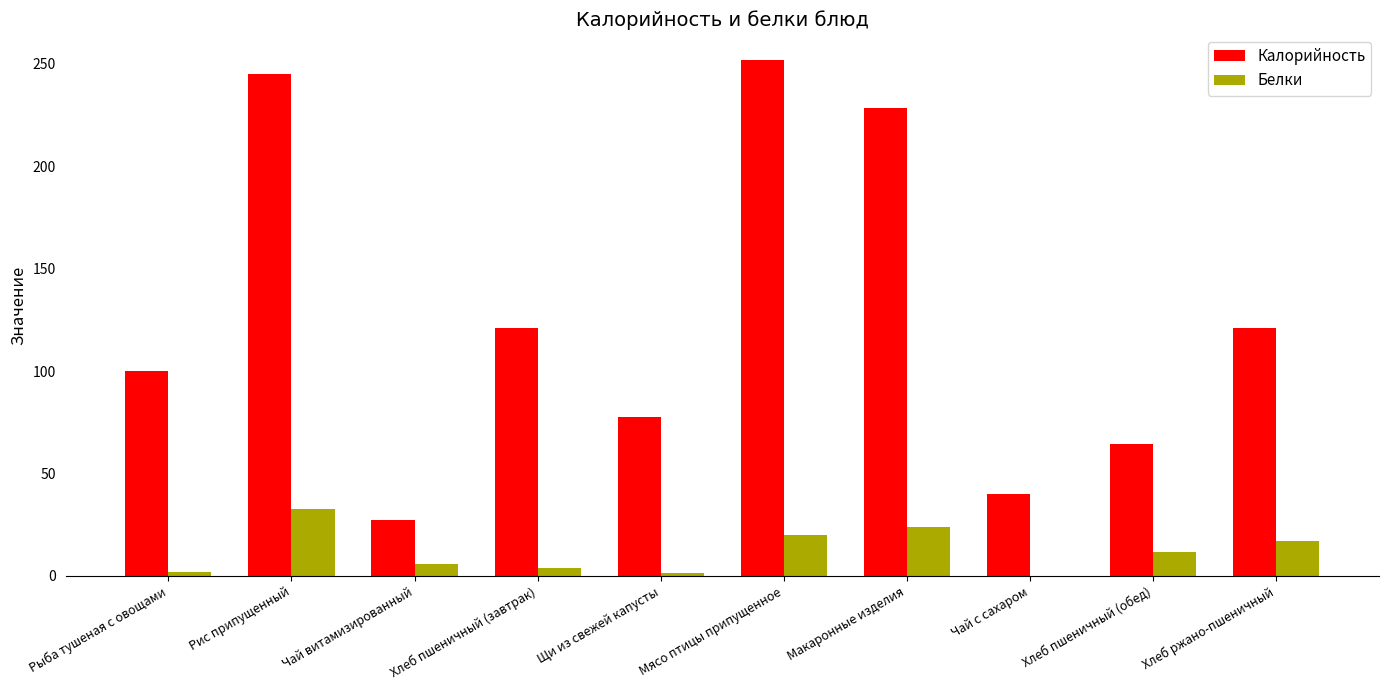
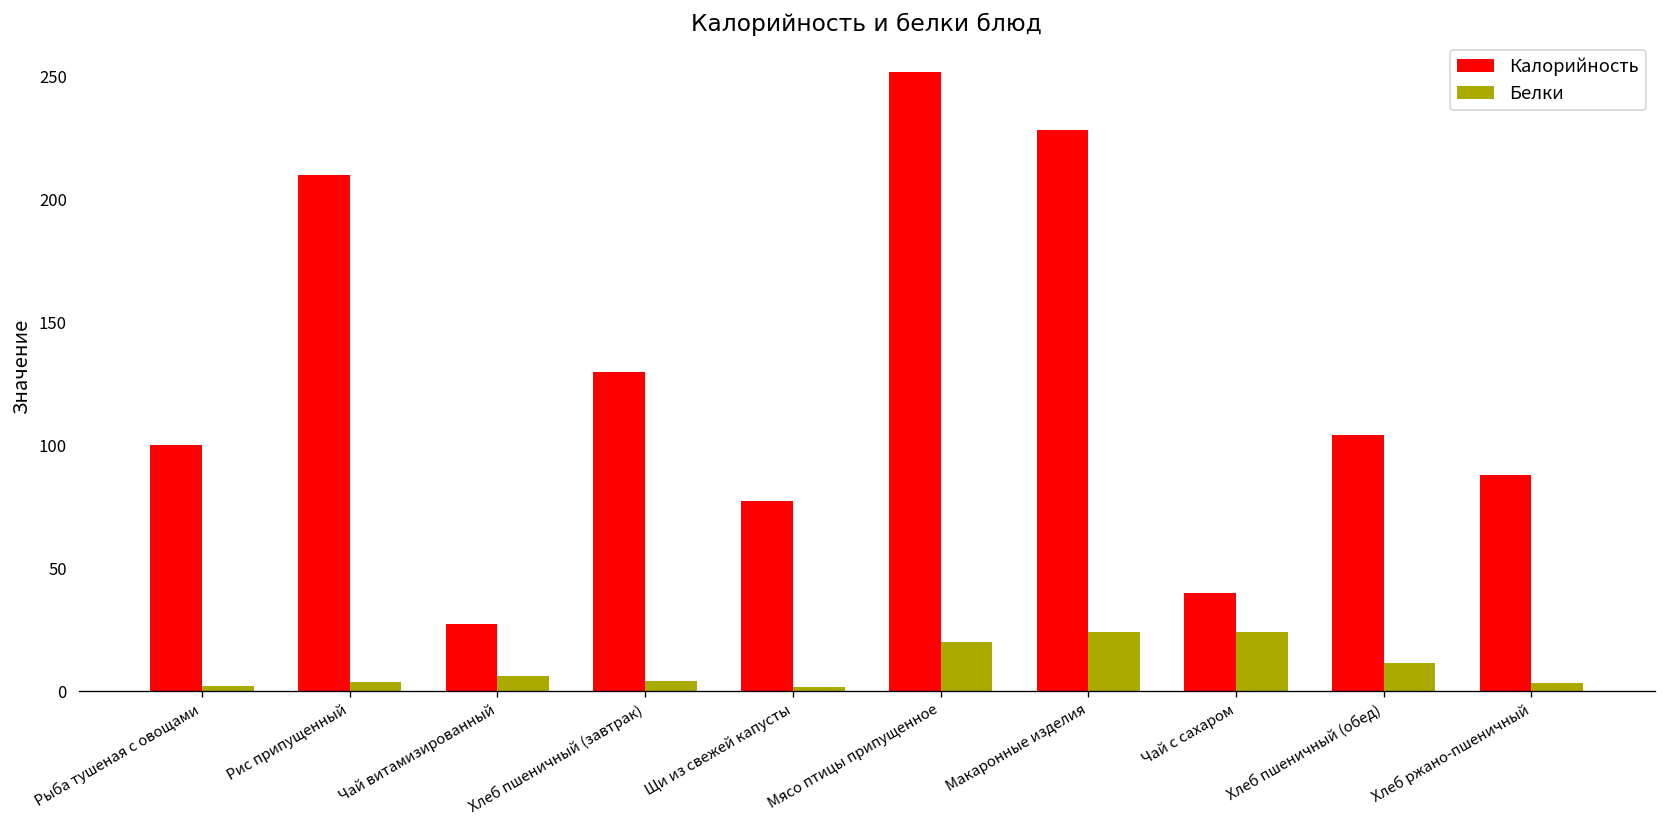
  {
    "Калорийность": {
      "Рыба тушеная с овощами": 100,
-     "Рис припущенный": 245,
+     "Рис припущенный": 210,
      "Чай витамизированный": 28,
-     "Хлеб пшеничный (завтрак)": 121,
+     "Хлеб пшеничный (завтрак)": 130,
      "Щи из свежей капусты": 77,
      "Мясо птицы припущенное": 252,
      "Макаронные изделия": 228,
      "Чай с сахаром": 40,
-     "Хлеб пшеничный (обед)": 65,
-     "Хлеб ржано-пшеничный": 121
+     "Хлеб пшеничный (обед)": 104,
+     "Хлеб ржано-пшеничный": 88
    },
    "Белки": {
      "Рыба тушеная с овощами": 2,
-     "Рис припущенный": 33,
+     "Рис припущенный": 4,
      "Чай витамизированный": 6,
      "Хлеб пшеничный (завтрак)": 4,
      "Щи из свежей капусты": 2,
      "Мясо птицы припущенное": 20,
      "Макаронные изделия": 24,
-     "Чай с сахаром": 0,
+     "Чай с сахаром": 24,
      "Хлеб пшеничный (обед)": 12,
-     "Хлеб ржано-пшеничный": 17
+     "Хлеб ржано-пшеничный": 3
    }
  }
